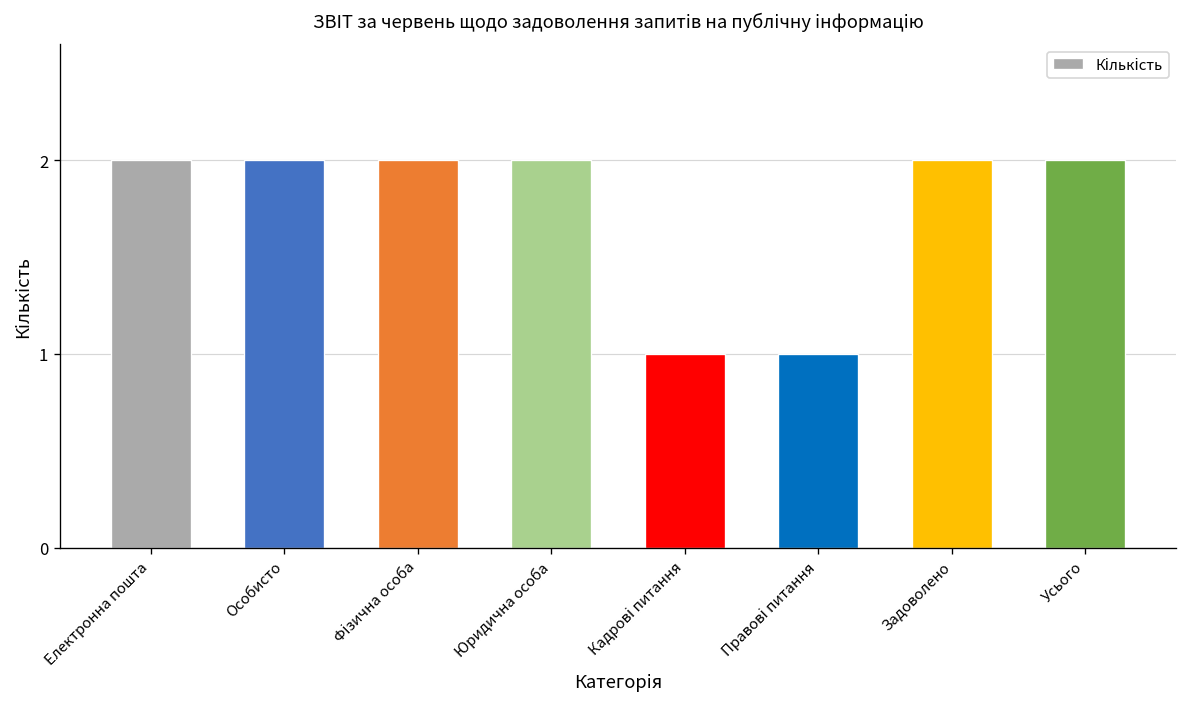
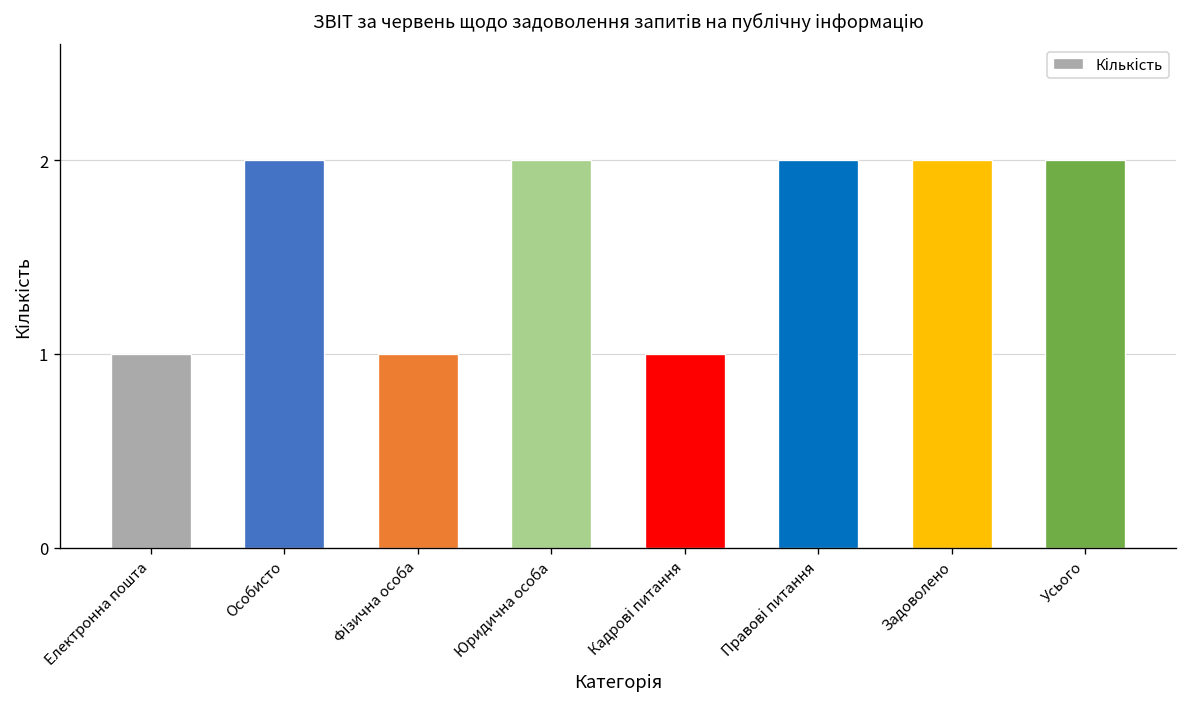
  {
-   "Електронна пошта": 2,
+   "Електронна пошта": 1,
    "Особисто": 2,
-   "Фізична особа": 2,
+   "Фізична особа": 1,
    "Юридична особа": 2,
    "Кадрові питання": 1,
-   "Правові питання": 1,
+   "Правові питання": 2,
    "Задоволено": 2,
    "Усього": 2
  }
